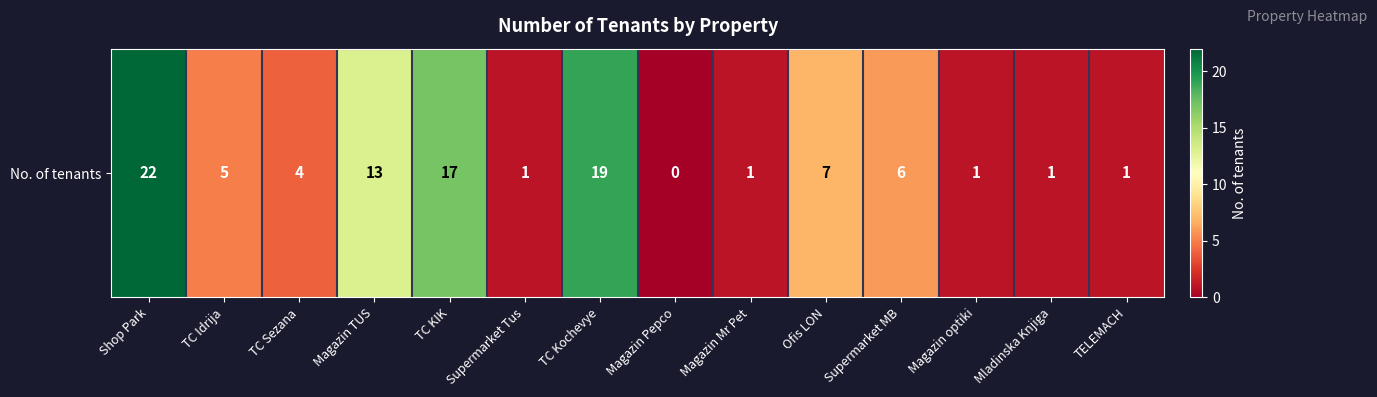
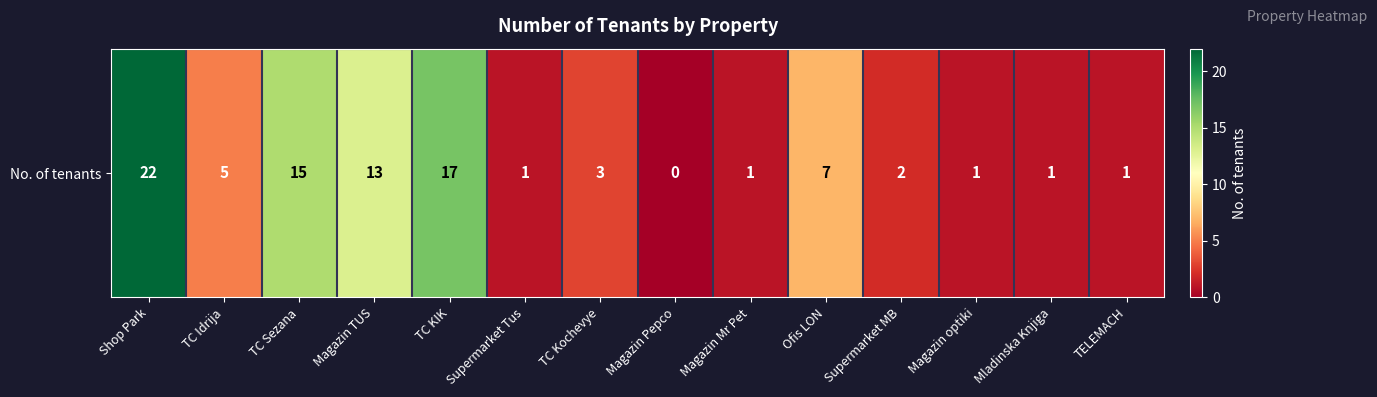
  {
    "No. of tenants": {
      "Shop Park": 22,
      "TC Idrija": 5,
-     "TC Sezana": 4,
+     "TC Sezana": 15,
      "Magazin TUS": 13,
      "TC KIK": 17,
      "Supermarket Tus": 1,
-     "TC Kochevye": 19,
+     "TC Kochevye": 3,
      "Magazin Pepco": 0,
      "Magazin Mr Pet": 1,
      "Ofis LON": 7,
-     "Supermarket MB": 6,
+     "Supermarket MB": 2,
      "Magazin optiki": 1,
      "Mladinska Knjiga": 1,
      "TELEMACH": 1
    }
  }
